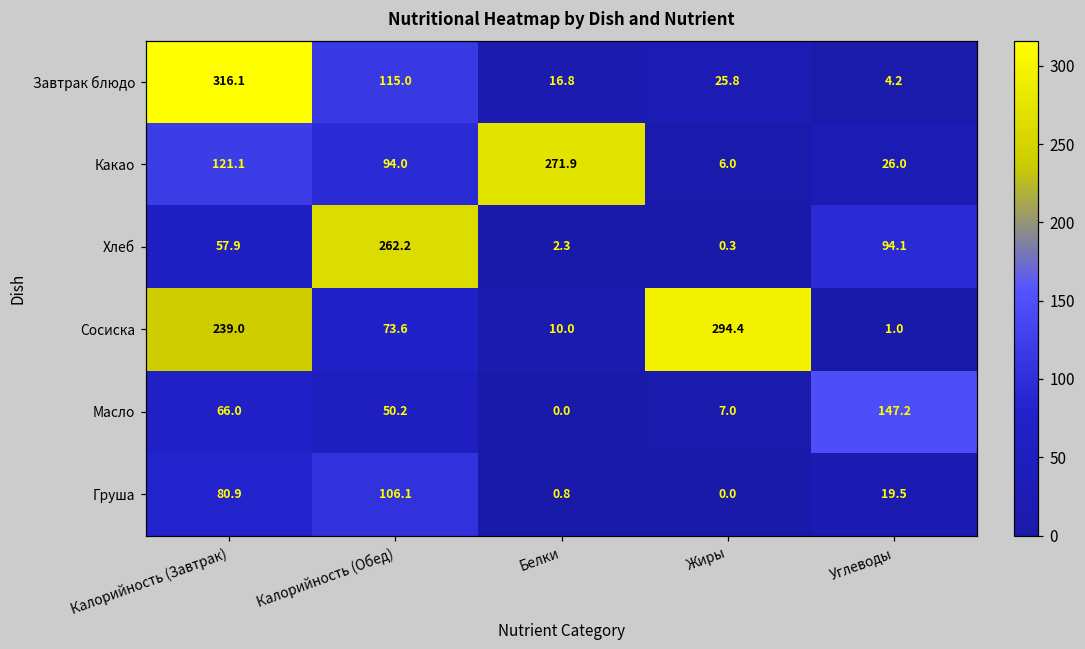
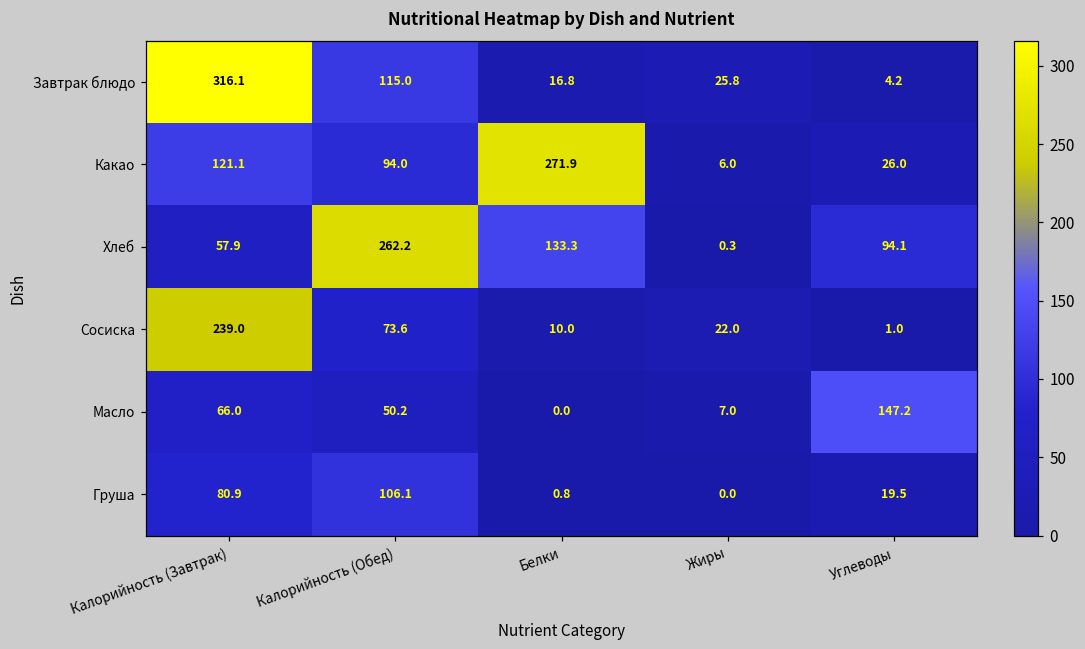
  {
    "Завтрак блюдо": {
      "Калорийность (Завтрак)": 316.1,
      "Калорийность (Обед)": 115.0,
      "Белки": 16.8,
      "Жиры": 25.8,
      "Углеводы": 4.2
    },
    "Какао": {
      "Калорийность (Завтрак)": 121.1,
      "Калорийность (Обед)": 94.0,
      "Белки": 271.9,
      "Жиры": 6.0,
      "Углеводы": 26.0
    },
    "Хлеб": {
      "Калорийность (Завтрак)": 57.9,
      "Калорийность (Обед)": 262.2,
-     "Белки": 2.3,
+     "Белки": 133.3,
      "Жиры": 0.3,
      "Углеводы": 94.1
    },
    "Сосиска": {
      "Калорийность (Завтрак)": 239.0,
      "Калорийность (Обед)": 73.6,
      "Белки": 10.0,
-     "Жиры": 294.4,
+     "Жиры": 22.0,
      "Углеводы": 1.0
    },
    "Масло": {
      "Калорийность (Завтрак)": 66.0,
      "Калорийность (Обед)": 50.2,
      "Белки": 0.0,
      "Жиры": 7.0,
      "Углеводы": 147.2
    },
    "Груша": {
      "Калорийность (Завтрак)": 80.9,
      "Калорийность (Обед)": 106.1,
      "Белки": 0.8,
      "Жиры": 0.0,
      "Углеводы": 19.5
    }
  }
